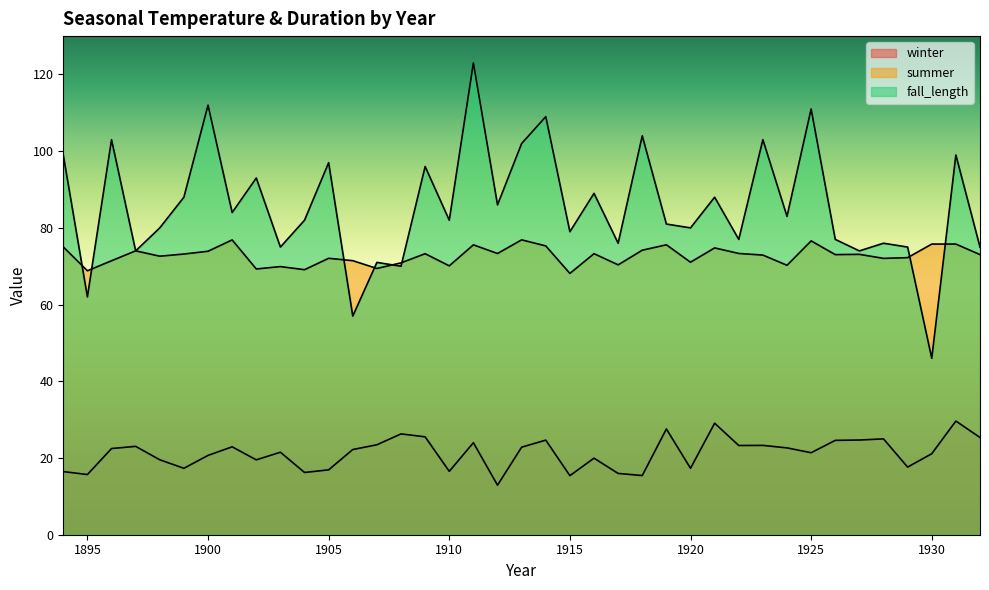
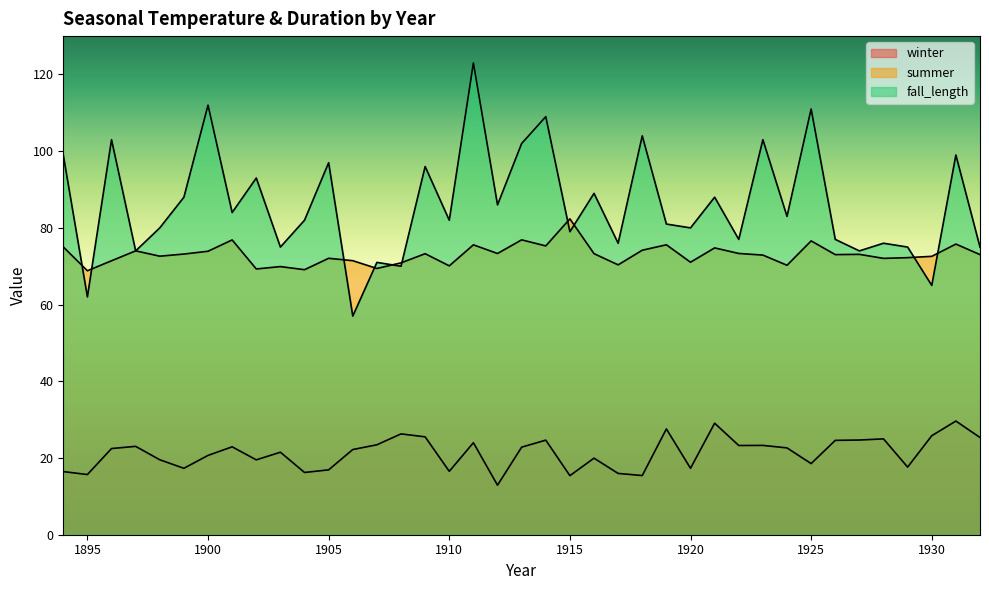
  {
    "winter": {
      "1895": 16,
      "1900": 21,
      "1905": 17,
      "1910": 17,
      "1915": 15,
      "1920": 17,
-     "1925": 21,
-     "1930": 21
+     "1925": 19,
+     "1930": 26
    },
    "summer": {
      "1895": 69,
      "1900": 74,
      "1905": 72,
      "1910": 70,
-     "1915": 68,
+     "1915": 82,
      "1920": 71,
      "1925": 77,
-     "1930": 76
+     "1930": 73
    },
    "fall_length": {
      "1895": 62,
      "1900": 112,
      "1905": 97,
      "1910": 82,
      "1915": 79,
      "1920": 80,
      "1925": 111,
-     "1930": 46
+     "1930": 65
    }
  }
